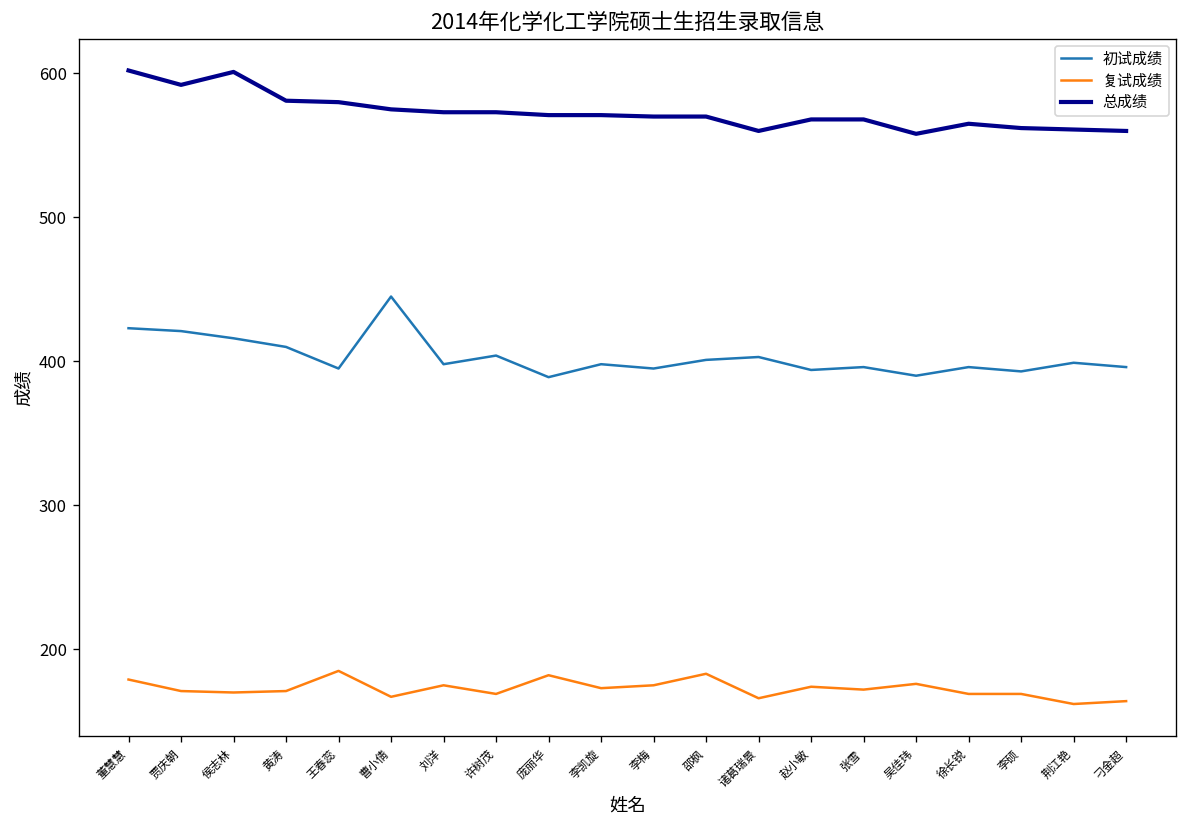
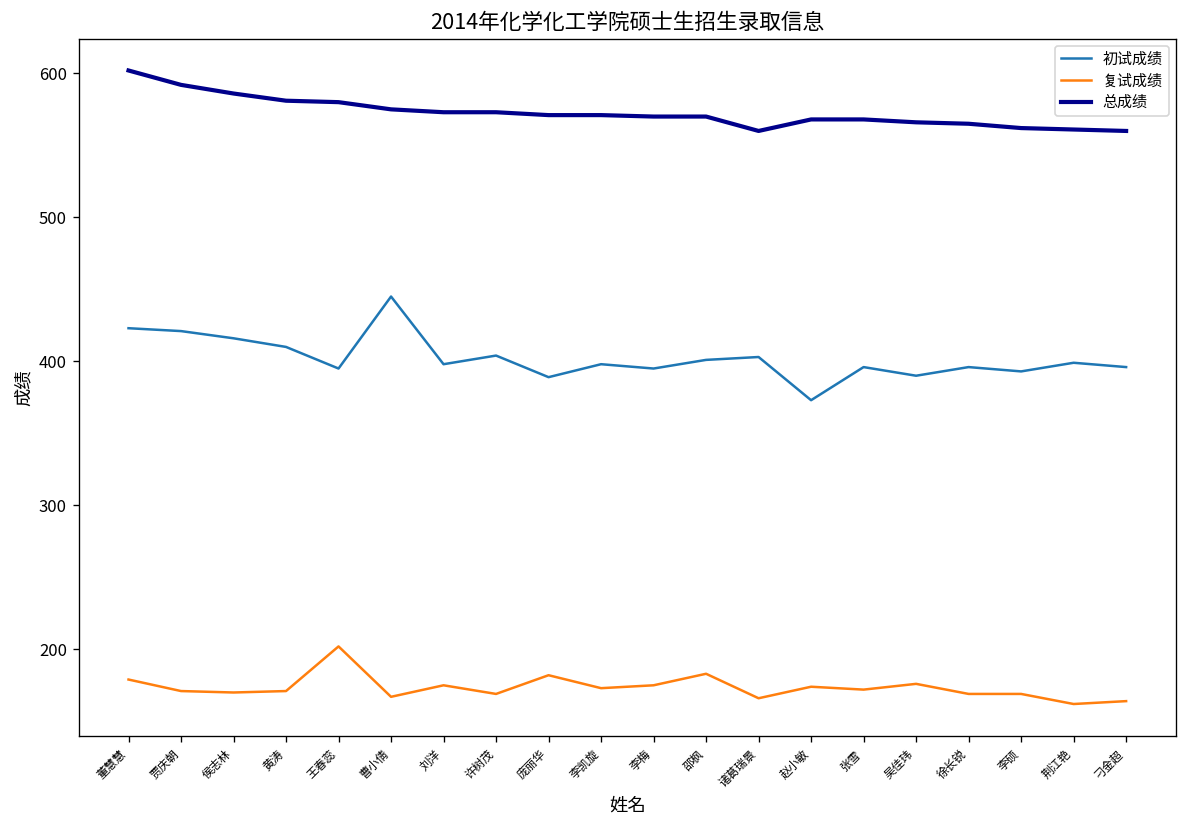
  {
    "初试成绩": {
      "董慧慧": 423,
      "贾庆朝": 421,
      "侯志林": 416,
      "黄涛": 410,
      "王春蕊": 395,
      "曹小倩": 445,
      "刘洋": 398,
      "许树茂": 404,
      "庞丽华": 389,
      "李凯旋": 398,
      "李梅": 395,
      "邵枫": 401,
      "诸葛瑞景": 403,
-     "赵小敏": 394,
+     "赵小敏": 373,
      "张雪": 396,
      "吴佳玮": 390,
      "徐长锐": 396,
      "李硕": 393,
      "荆江艳": 399,
      "刁金超": 396
    },
    "复试成绩": {
      "董慧慧": 179,
      "贾庆朝": 171,
      "侯志林": 170,
      "黄涛": 171,
-     "王春蕊": 185,
+     "王春蕊": 202,
      "曹小倩": 167,
      "刘洋": 175,
      "许树茂": 169,
      "庞丽华": 182,
      "李凯旋": 173,
      "李梅": 175,
      "邵枫": 183,
      "诸葛瑞景": 166,
      "赵小敏": 174,
      "张雪": 172,
      "吴佳玮": 176,
      "徐长锐": 169,
      "李硕": 169,
      "荆江艳": 162,
      "刁金超": 164
    },
    "总成绩": {
      "董慧慧": 602,
      "贾庆朝": 592,
-     "侯志林": 601,
+     "侯志林": 586,
      "黄涛": 581,
      "王春蕊": 580,
      "曹小倩": 575,
      "刘洋": 573,
      "许树茂": 573,
      "庞丽华": 571,
      "李凯旋": 571,
      "李梅": 570,
      "邵枫": 570,
      "诸葛瑞景": 560,
      "赵小敏": 568,
      "张雪": 568,
-     "吴佳玮": 558,
+     "吴佳玮": 566,
      "徐长锐": 565,
      "李硕": 562,
      "荆江艳": 561,
      "刁金超": 560
    }
  }
